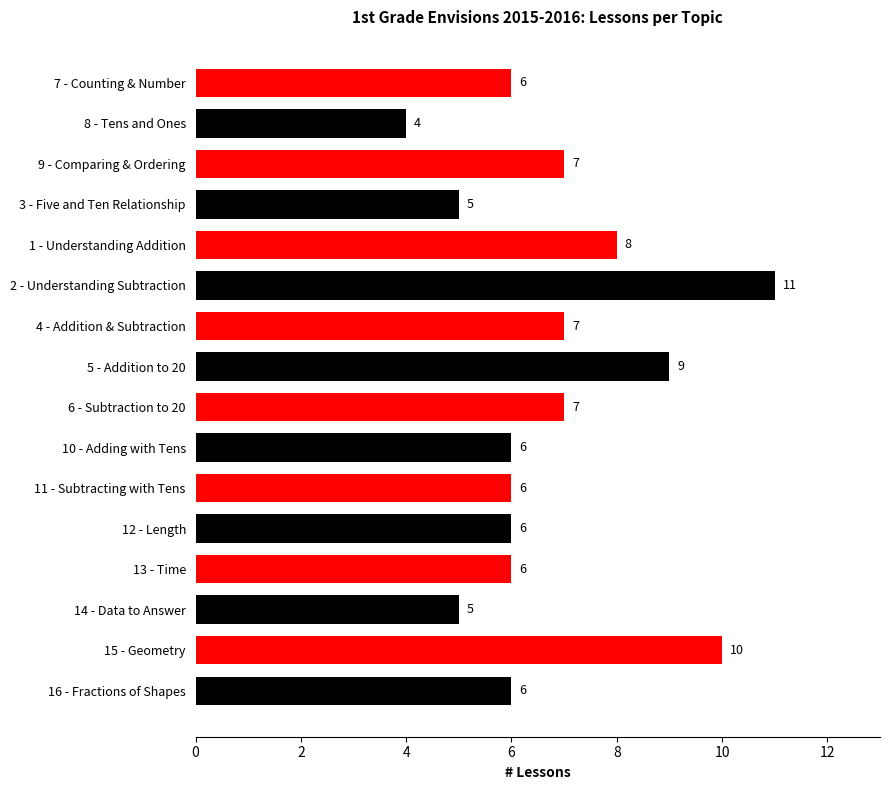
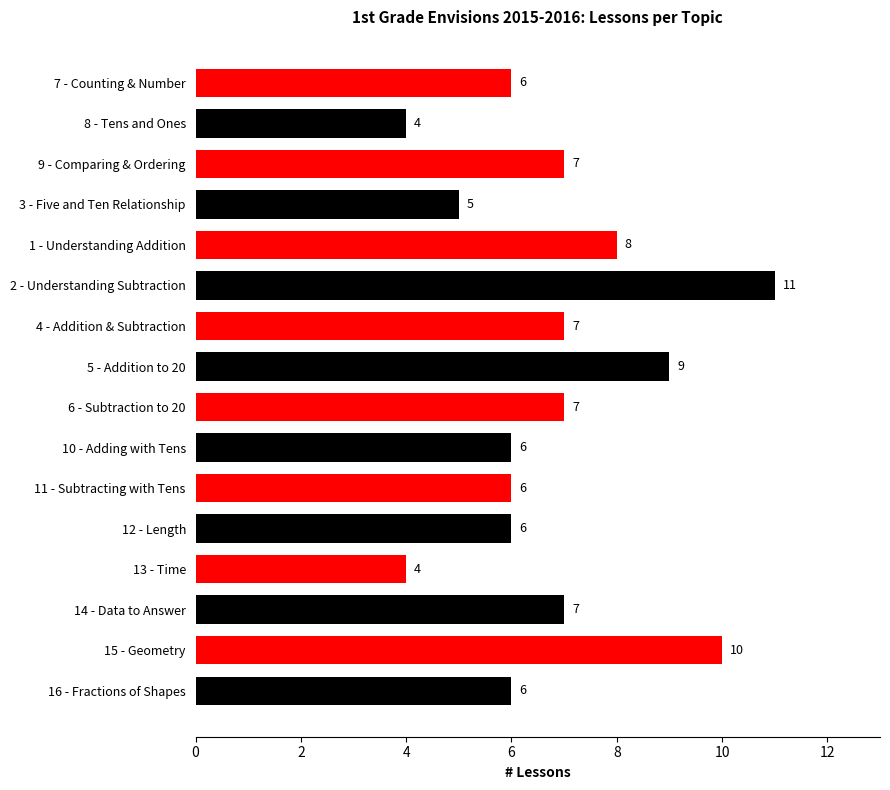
  {
    "7 - Counting & Number": 6,
    "8 - Tens and Ones": 4,
    "9 - Comparing & Ordering": 7,
    "3 - Five and Ten Relationship": 5,
    "1 - Understanding Addition": 8,
    "2 - Understanding Subtraction": 11,
    "4 - Addition & Subtraction": 7,
    "5 - Addition to 20": 9,
    "6 - Subtraction to 20": 7,
    "10 - Adding with Tens": 6,
    "11 - Subtracting with Tens": 6,
    "12 - Length": 6,
-   "13 - Time": 6,
-   "14 - Data to Answer": 5,
+   "13 - Time": 4,
+   "14 - Data to Answer": 7,
    "15 - Geometry": 10,
    "16 - Fractions of Shapes": 6
  }
